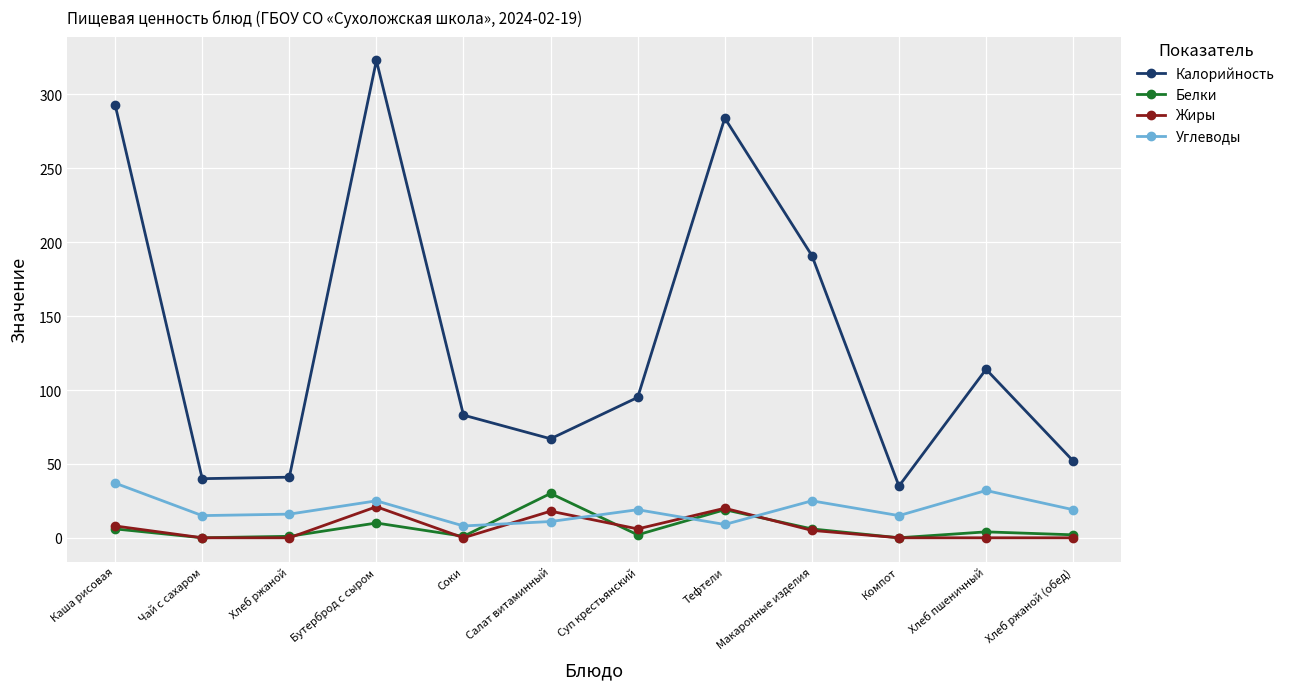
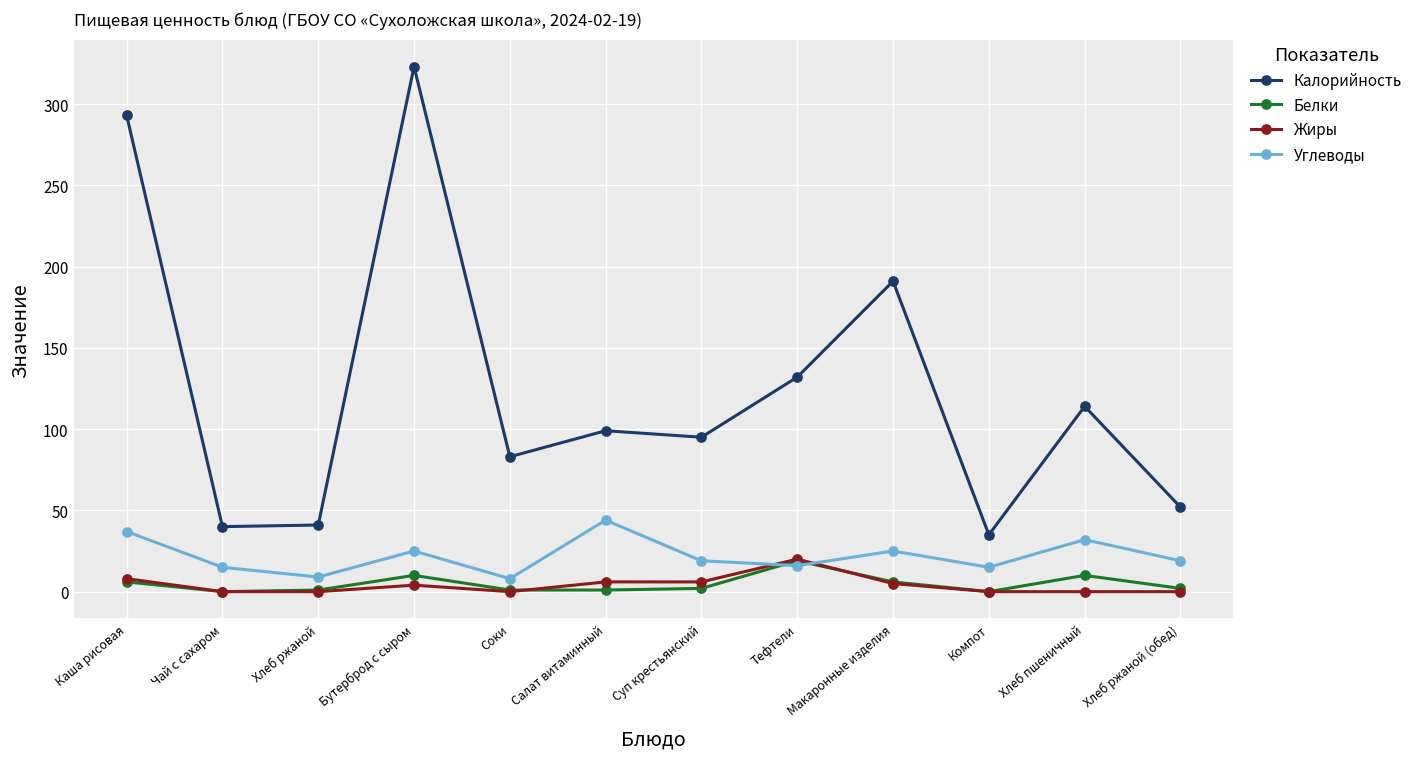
  {
    "Калорийность": {
      "Каша рисовая": 293,
      "Чай с сахаром": 40,
      "Хлеб ржаной": 41,
      "Бутерброд с сыром": 323,
      "Соки": 83,
-     "Салат витаминный": 67,
+     "Салат витаминный": 99,
      "Суп крестьянский": 95,
-     "Тефтели": 284,
+     "Тефтели": 132,
      "Макаронные изделия": 191,
      "Компот": 35,
      "Хлеб пшеничный": 114,
      "Хлеб ржаной (обед)": 52
    },
    "Белки": {
      "Каша рисовая": 6,
      "Бутерброд с сыром": 10,
-     "Салат витаминный": 30,
+     "Салат витаминный": 1,
      "Суп крестьянский": 2,
-     "Хлеб пшеничный": 4,
+     "Хлеб пшеничный": 10,
      "Хлеб ржаной (обед)": 2
    },
    "Жиры": {
      "Каша рисовая": 8,
-     "Бутерброд с сыром": 21,
-     "Салат витаминный": 18,
+     "Бутерброд с сыром": 4,
+     "Салат витаминный": 6,
      "Суп крестьянский": 6,
      "Хлеб пшеничный": 0,
      "Хлеб ржаной (обед)": 0
    },
    "Углеводы": {
      "Каша рисовая": 37,
      "Чай с сахаром": 15,
-     "Хлеб ржаной": 16,
+     "Хлеб ржаной": 9,
      "Бутерброд с сыром": 25,
      "Соки": 8,
-     "Салат витаминный": 11,
+     "Салат витаминный": 44,
      "Суп крестьянский": 19,
-     "Тефтели": 9,
+     "Тефтели": 16,
      "Макаронные изделия": 25,
      "Компот": 15,
      "Хлеб пшеничный": 32,
      "Хлеб ржаной (обед)": 19
    }
  }
